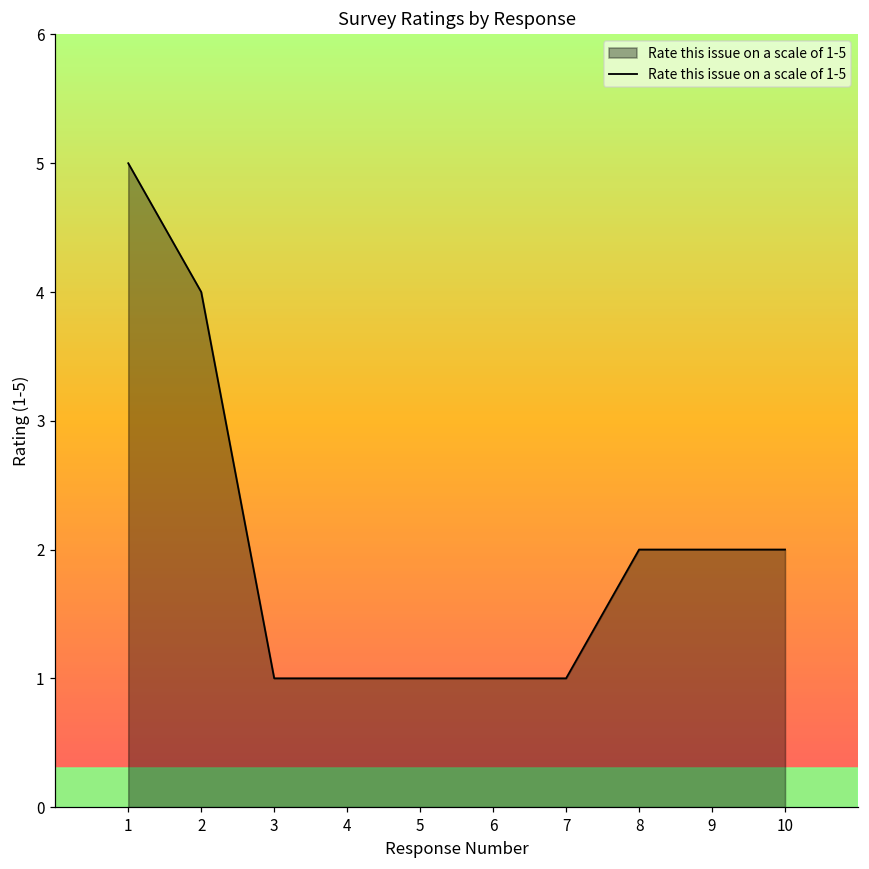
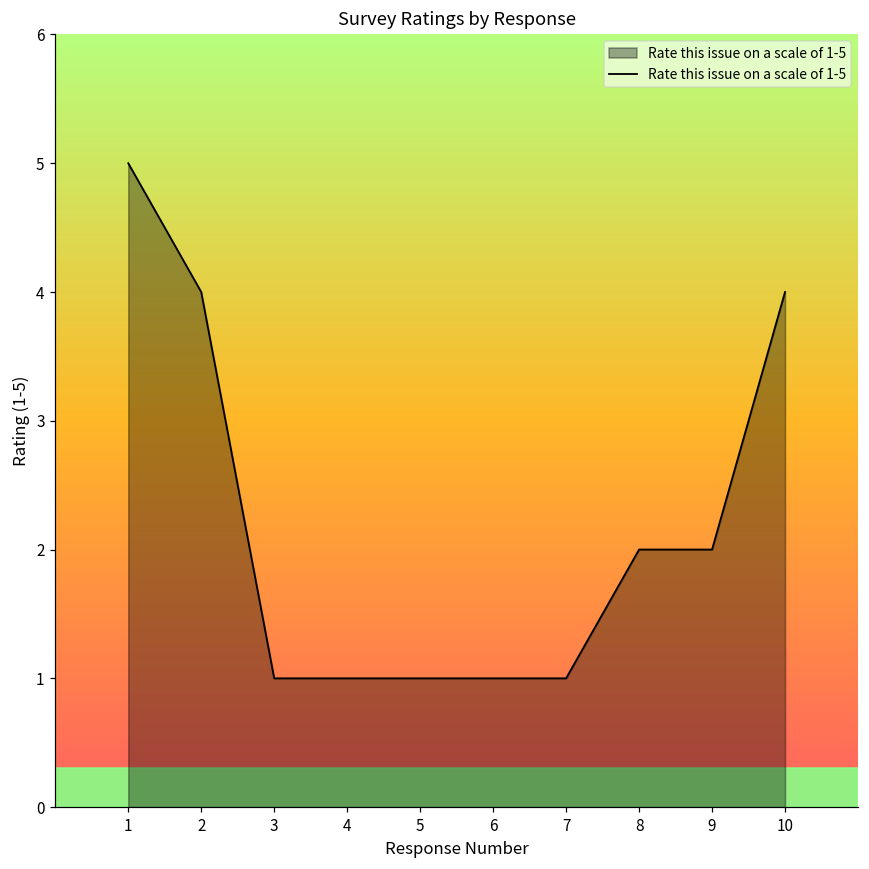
  {
    "1": 5,
    "2": 4,
    "3": 1,
    "4": 1,
    "5": 1,
    "6": 1,
    "7": 1,
    "8": 2,
    "9": 2,
-   "10": 2
+   "10": 4
  }
